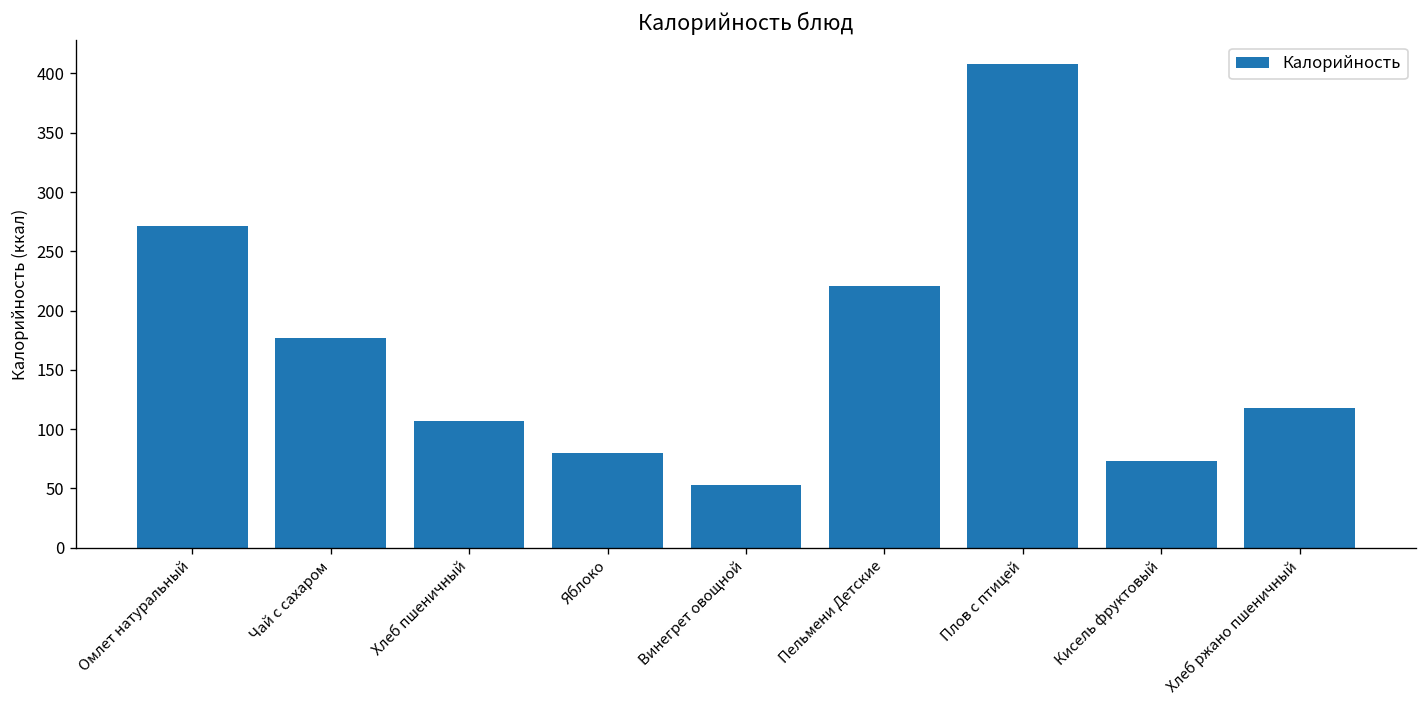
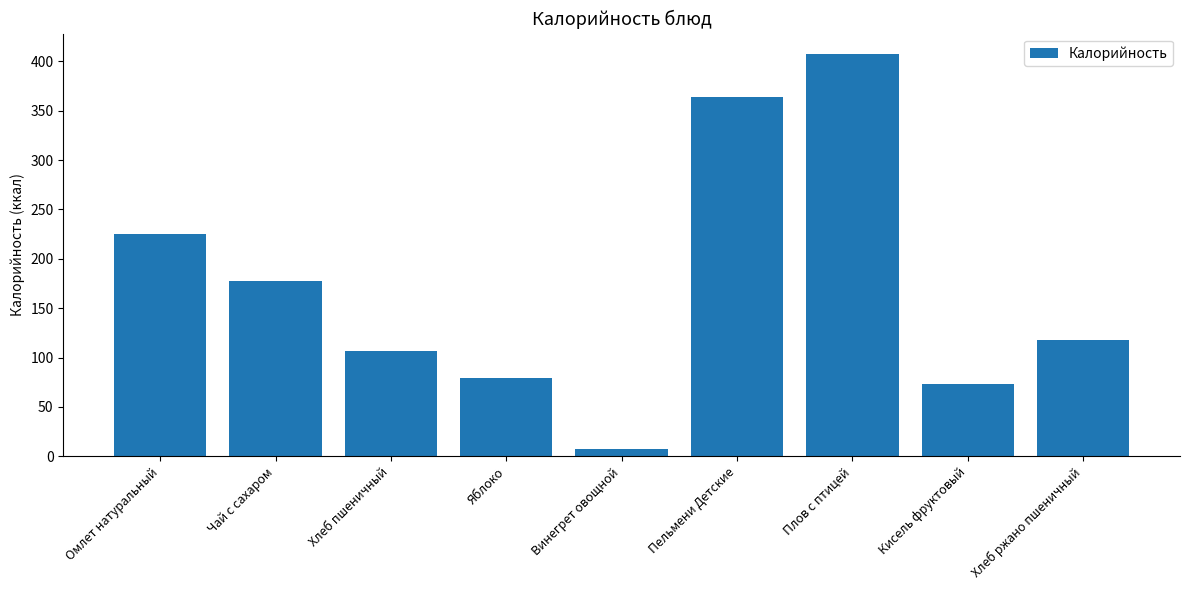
  {
-   "Омлет натуральный": 270,
+   "Омлет натуральный": 230,
    "Чай с сахаром": 180,
    "Хлеб пшеничный": 110,
    "Яблоко": 80,
-   "Винегрет овощной": 50,
-   "Пельмени Детские": 220,
+   "Винегрет овощной": 10,
+   "Пельмени Детские": 360,
    "Плов с птицей": 410,
    "Кисель фруктовый": 70,
    "Хлеб ржано пшеничный": 120
  }
